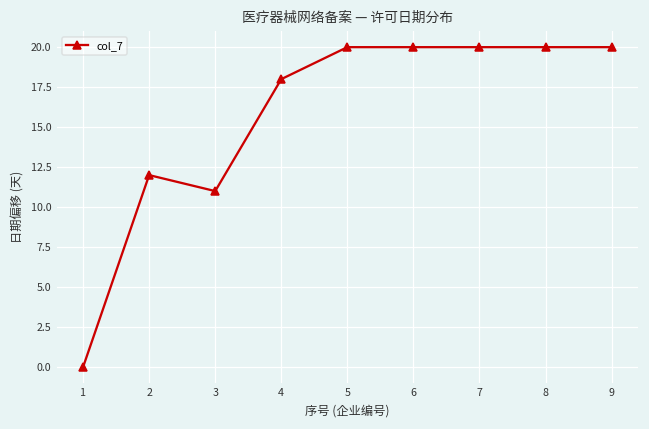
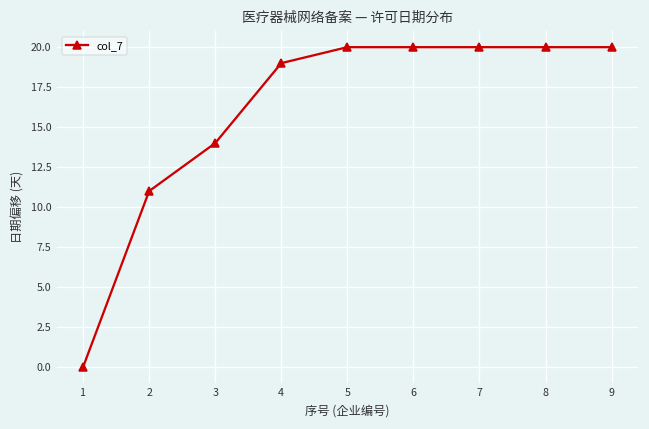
  {
    "1": 0.0,
-   "2": 12.0,
-   "3": 11.0,
-   "4": 18.0,
+   "2": 11.0,
+   "3": 14.0,
+   "4": 19.0,
    "5": 20.0,
    "6": 20.0,
    "7": 20.0,
    "8": 20.0,
    "9": 20.0
  }
